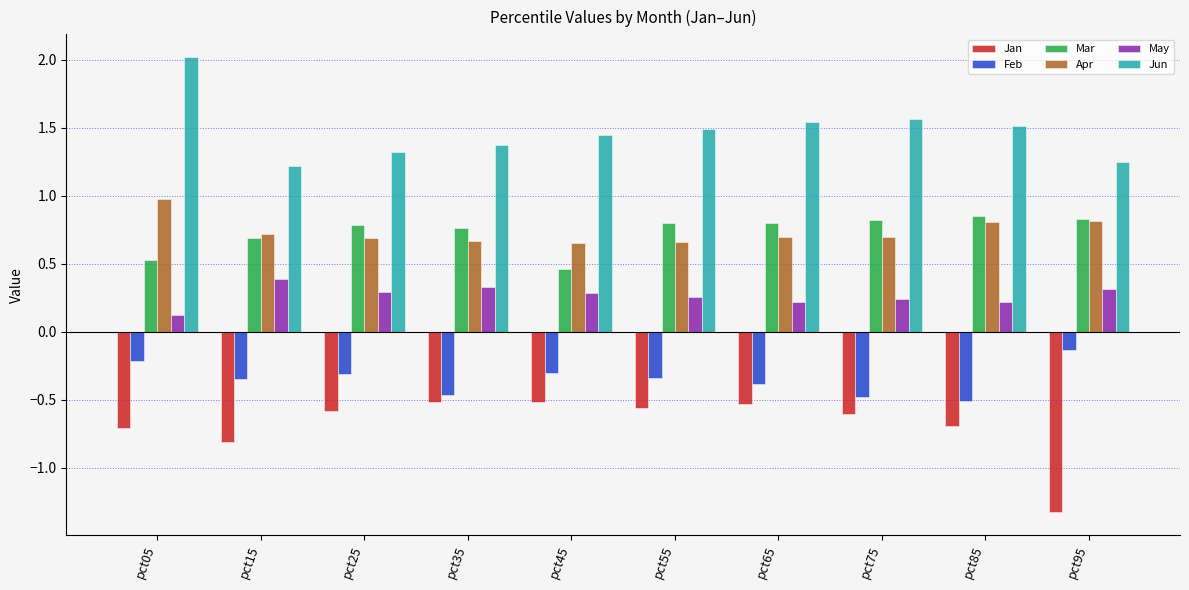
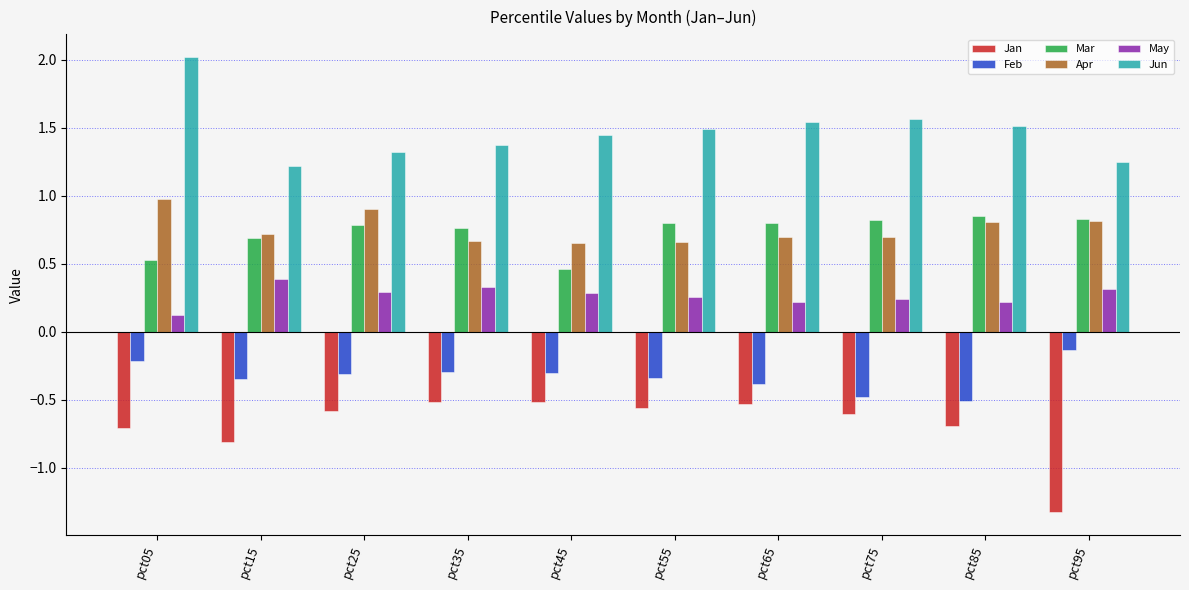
  {
    "Jan": {
      "pct05": -0.71,
      "pct15": -0.81,
      "pct25": -0.58,
      "pct35": -0.52,
      "pct45": -0.51,
      "pct55": -0.56,
      "pct65": -0.53,
      "pct75": -0.61,
      "pct85": -0.69,
      "pct95": -1.33
    },
    "Feb": {
      "pct05": -0.21,
      "pct15": -0.35,
      "pct25": -0.31,
-     "pct35": -0.47,
+     "pct35": -0.30,
      "pct45": -0.31,
      "pct55": -0.34,
      "pct65": -0.38,
      "pct75": -0.48,
      "pct85": -0.51,
      "pct95": -0.13
    },
    "Mar": {
      "pct05": 0.53,
      "pct15": 0.69,
      "pct25": 0.78,
      "pct35": 0.76,
      "pct45": 0.46,
      "pct55": 0.80,
      "pct65": 0.80,
      "pct75": 0.82,
      "pct85": 0.85,
      "pct95": 0.83
    },
    "Apr": {
      "pct05": 0.97,
      "pct15": 0.72,
-     "pct25": 0.69,
+     "pct25": 0.90,
      "pct35": 0.67,
      "pct45": 0.65,
      "pct55": 0.66,
      "pct65": 0.70,
      "pct75": 0.69,
      "pct85": 0.81,
      "pct95": 0.82
    },
    "May": {
      "pct05": 0.12,
      "pct15": 0.39,
      "pct25": 0.29,
      "pct35": 0.33,
      "pct45": 0.28,
      "pct55": 0.26,
      "pct65": 0.22,
      "pct75": 0.24,
      "pct85": 0.22,
      "pct95": 0.31
    },
    "Jun": {
      "pct05": 2.02,
      "pct15": 1.22,
      "pct25": 1.32,
      "pct35": 1.37,
      "pct45": 1.45,
      "pct55": 1.49,
      "pct65": 1.54,
      "pct75": 1.57,
      "pct85": 1.51,
      "pct95": 1.24
    }
  }
